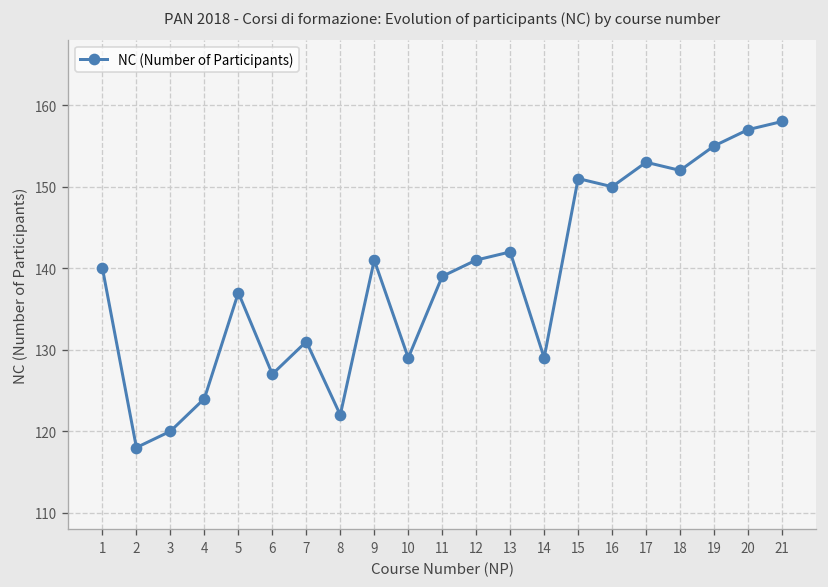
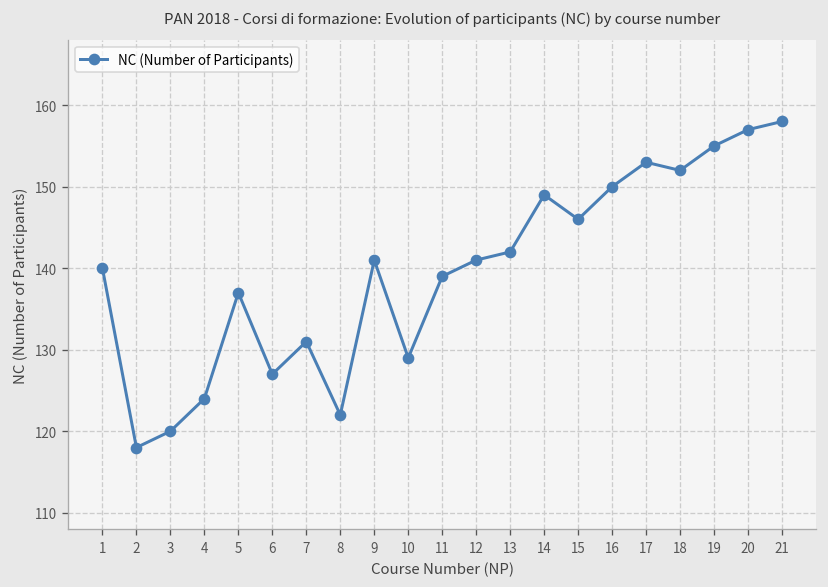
  {
    "1": 140,
    "2": 118,
    "3": 120,
    "4": 124,
    "5": 137,
    "6": 127,
    "7": 131,
    "8": 122,
    "9": 141,
    "10": 129,
    "11": 139,
    "12": 141,
    "13": 142,
-   "14": 129,
-   "15": 151,
+   "14": 149,
+   "15": 146,
    "16": 150,
    "17": 153,
    "18": 152,
    "19": 155,
    "20": 157,
    "21": 158
  }
